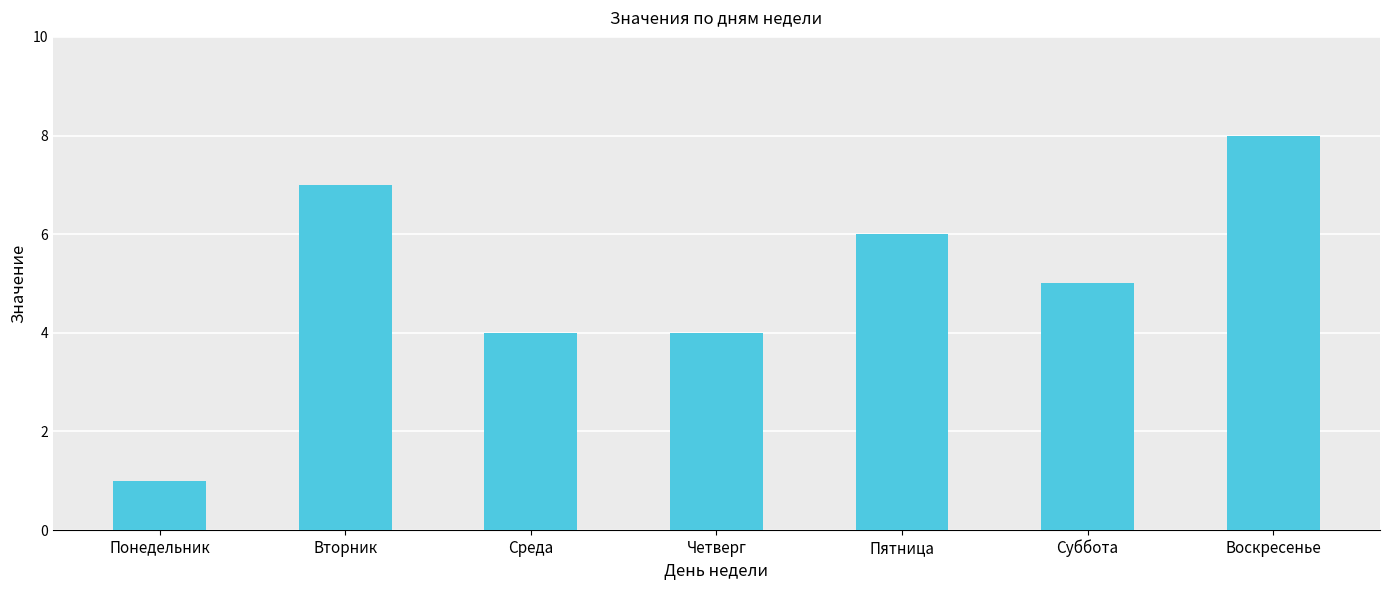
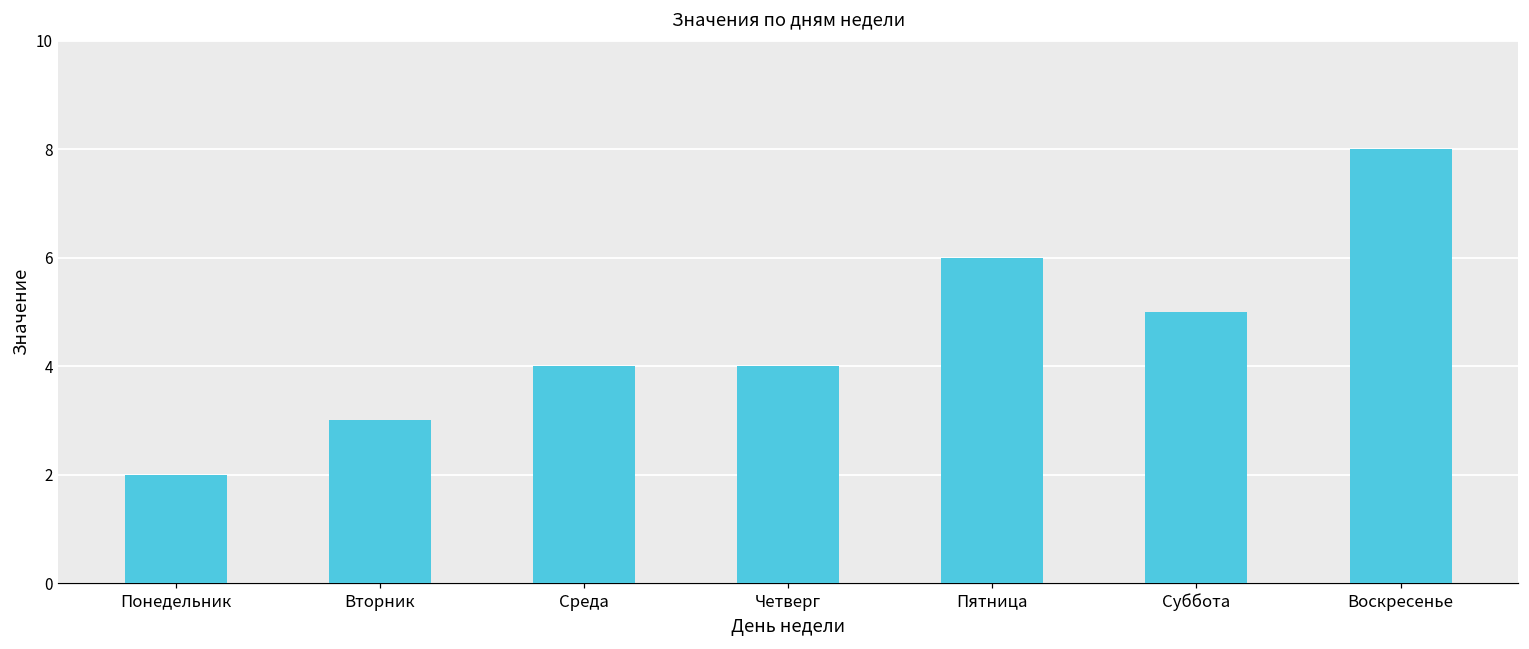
  {
-   "Понедельник": 1,
-   "Вторник": 7,
+   "Понедельник": 2,
+   "Вторник": 3,
    "Среда": 4,
    "Четверг": 4,
    "Пятница": 6,
    "Суббота": 5,
    "Воскресенье": 8
  }
